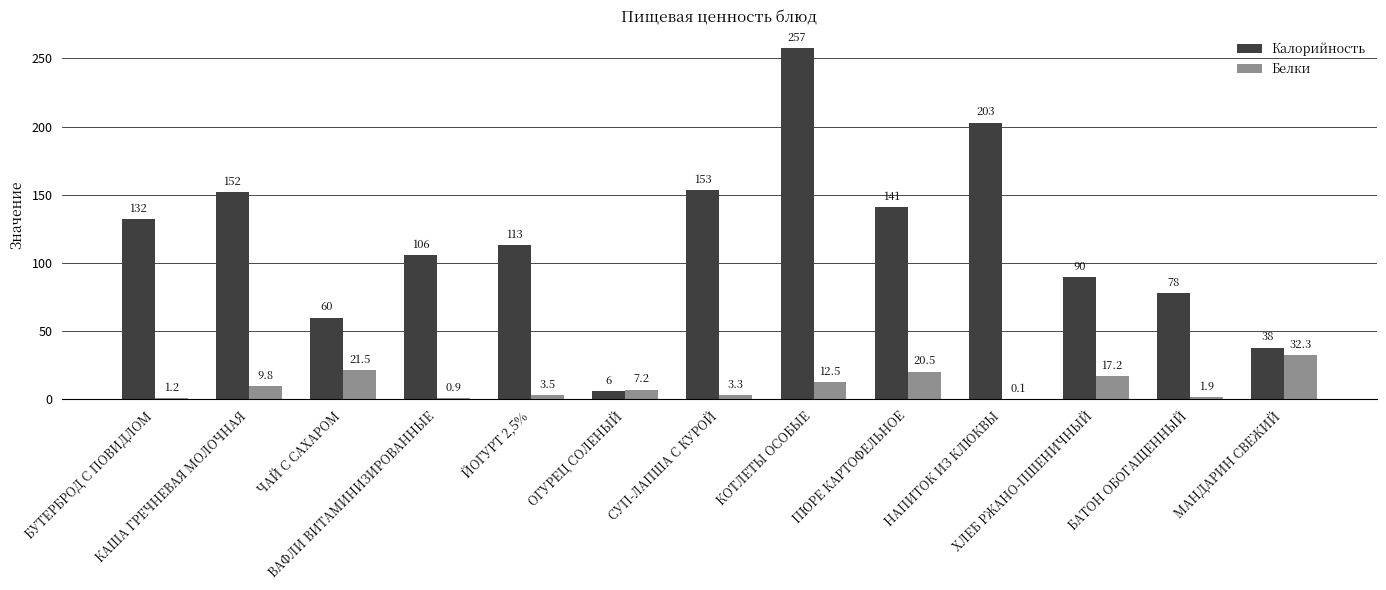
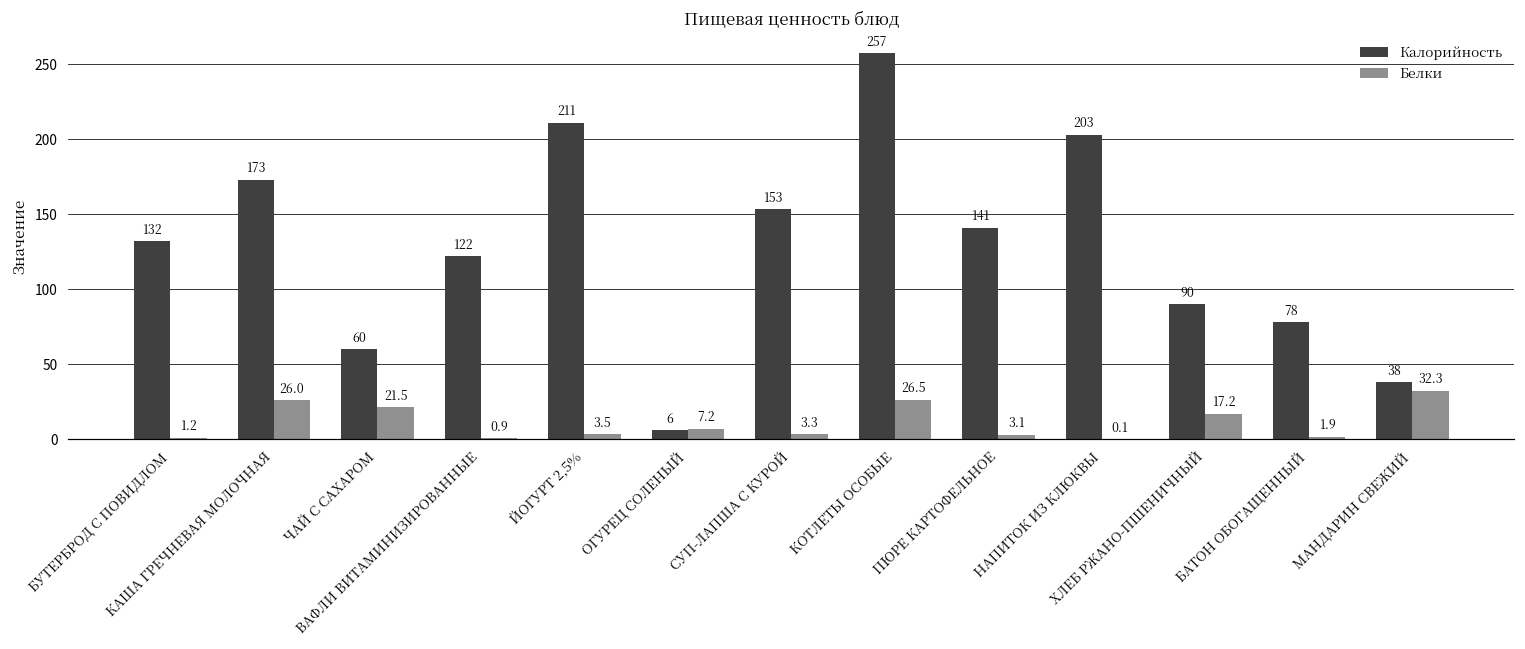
  {
    "Калорийность": {
      "БУТЕРБРОД С ПОВИДЛОМ": 132,
-     "КАША ГРЕЧНЕВАЯ МОЛОЧНАЯ": 152,
+     "КАША ГРЕЧНЕВАЯ МОЛОЧНАЯ": 173,
      "ЧАЙ С САХАРОМ": 60,
-     "ВАФЛИ ВИТАМИНИЗИРОВАННЫЕ": 106,
-     "ЙОГУРТ 2,5%": 113,
+     "ВАФЛИ ВИТАМИНИЗИРОВАННЫЕ": 122,
+     "ЙОГУРТ 2,5%": 211,
      "ОГУРЕЦ СОЛЕНЫЙ": 6,
      "СУП-ЛАПША С КУРОЙ": 153,
      "КОТЛЕТЫ ОСОБЫЕ": 257,
      "ПЮРЕ КАРТОФЕЛЬНОЕ": 141,
      "НАПИТОК ИЗ КЛЮКВЫ": 203,
      "ХЛЕБ РЖАНО-ПШЕНИЧНЫЙ": 90,
      "БАТОН ОБОГАЩЕННЫЙ": 78,
      "МАНДАРИН СВЕЖИЙ": 38
    },
    "Белки": {
      "БУТЕРБРОД С ПОВИДЛОМ": 1.2,
-     "КАША ГРЕЧНЕВАЯ МОЛОЧНАЯ": 9.8,
+     "КАША ГРЕЧНЕВАЯ МОЛОЧНАЯ": 26.0,
      "ЧАЙ С САХАРОМ": 21.5,
      "ВАФЛИ ВИТАМИНИЗИРОВАННЫЕ": 0.9,
      "ЙОГУРТ 2,5%": 3.5,
      "ОГУРЕЦ СОЛЕНЫЙ": 7.2,
      "СУП-ЛАПША С КУРОЙ": 3.3,
-     "КОТЛЕТЫ ОСОБЫЕ": 12.5,
-     "ПЮРЕ КАРТОФЕЛЬНОЕ": 20.5,
+     "КОТЛЕТЫ ОСОБЫЕ": 26.5,
+     "ПЮРЕ КАРТОФЕЛЬНОЕ": 3.1,
      "НАПИТОК ИЗ КЛЮКВЫ": 0.1,
      "ХЛЕБ РЖАНО-ПШЕНИЧНЫЙ": 17.2,
      "БАТОН ОБОГАЩЕННЫЙ": 1.9,
      "МАНДАРИН СВЕЖИЙ": 32.3
    }
  }
